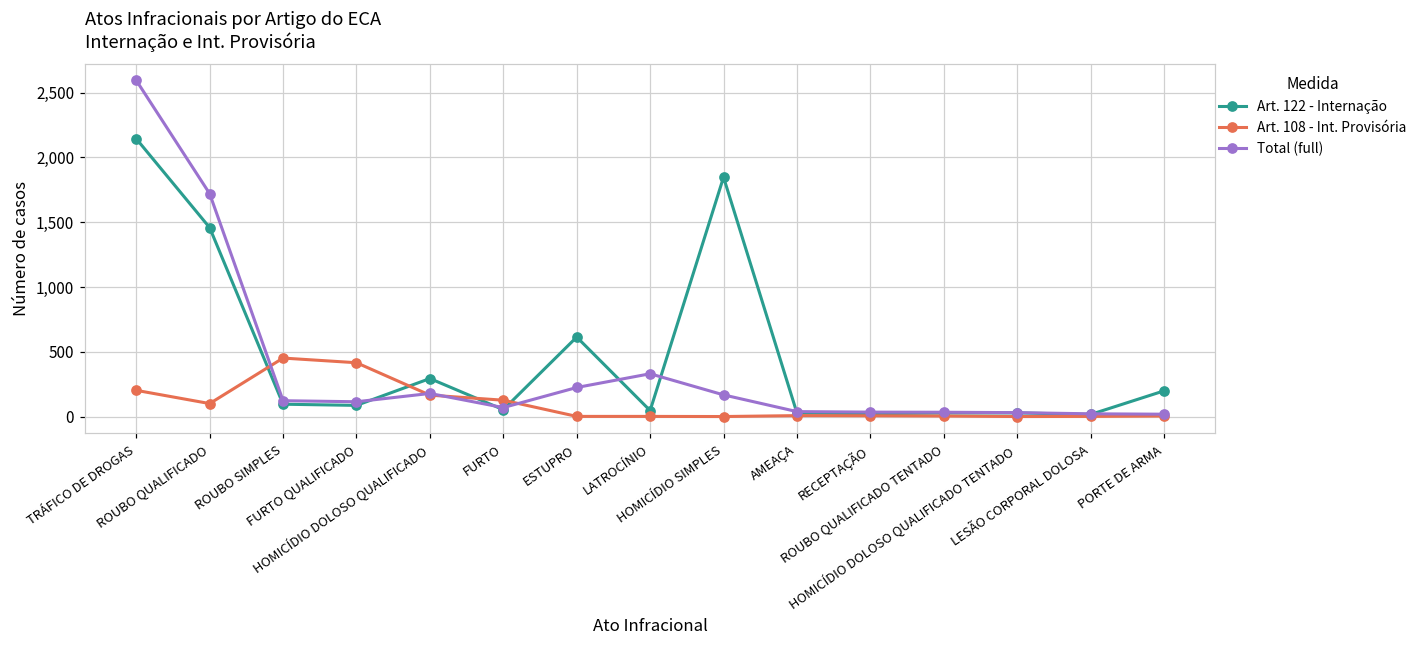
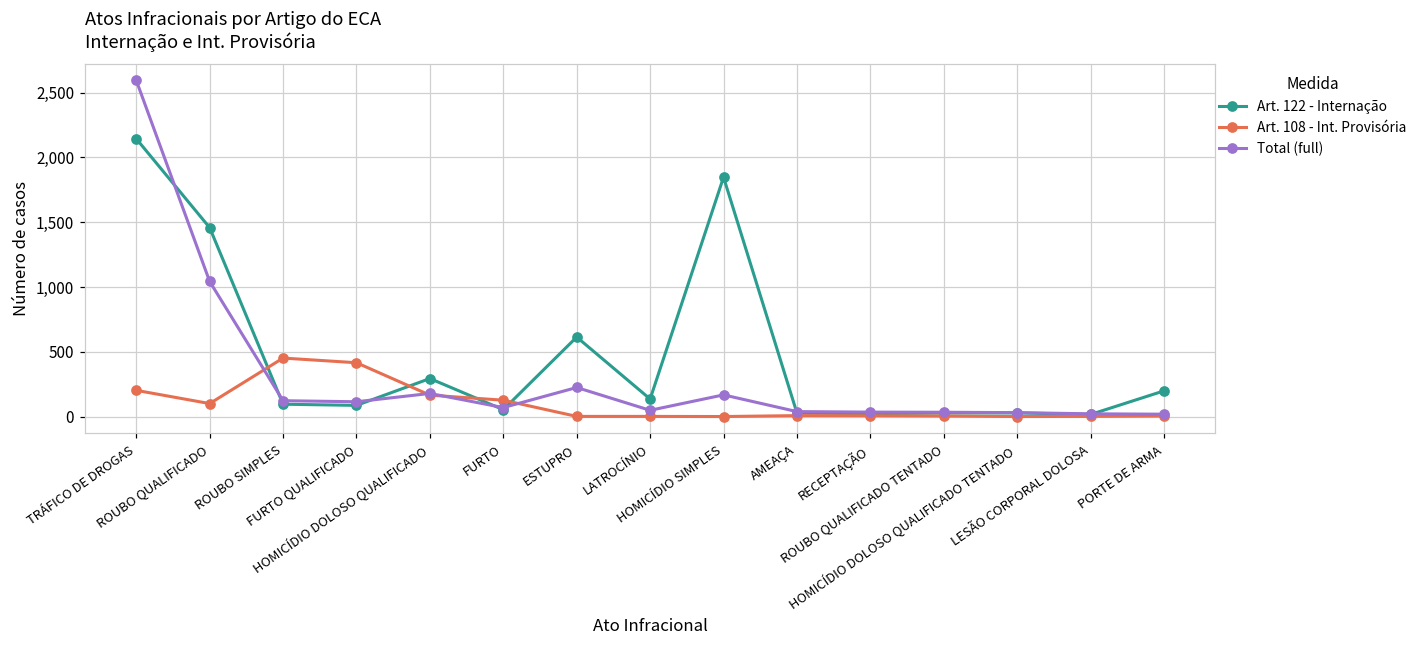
  {
    "Art. 122 - Internação": {
      "TRÁFICO DE DROGAS": "2,140",
      "ROUBO QUALIFICADO": "1,460",
      "ROUBO SIMPLES": "100",
      "FURTO QUALIFICADO": "90",
      "HOMICÍDIO DOLOSO QUALIFICADO": "290",
      "ESTUPRO": "610",
-     "LATROCÍNIO": "50",
+     "LATROCÍNIO": "140",
      "HOMICÍDIO SIMPLES": "1,850",
      "PORTE DE ARMA": "200"
    },
    "Art. 108 - Int. Provisória": {
      "TRÁFICO DE DROGAS": "200",
      "ROUBO QUALIFICADO": "100",
      "ROUBO SIMPLES": "450",
      "FURTO QUALIFICADO": "420",
      "FURTO": "130",
      "ESTUPRO": "0",
      "LATROCÍNIO": "0",
      "HOMICÍDIO SIMPLES": "0",
      "ROUBO QUALIFICADO TENTADO": "10",
      "HOMICÍDIO DOLOSO QUALIFICADO TENTADO": "0"
    },
    "Total (full)": {
      "TRÁFICO DE DROGAS": "2,590",
-     "ROUBO QUALIFICADO": "1,720",
+     "ROUBO QUALIFICADO": "1,040",
      "ROUBO SIMPLES": "120",
      "FURTO QUALIFICADO": "120",
      "ESTUPRO": "230",
-     "LATROCÍNIO": "330",
+     "LATROCÍNIO": "50",
      "HOMICÍDIO SIMPLES": "170"
    }
  }
